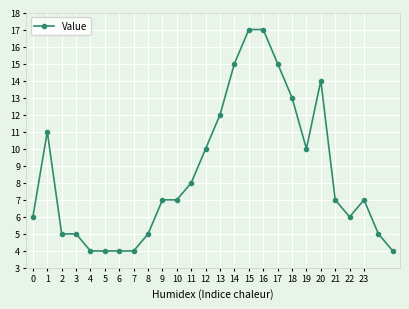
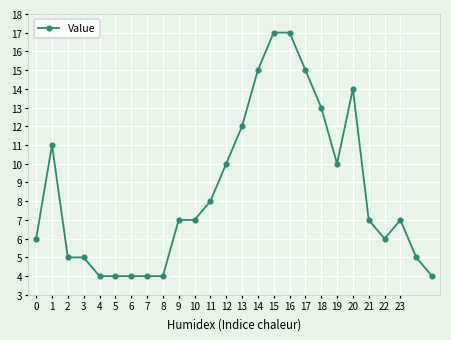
  {
    "0": 6,
    "1": 11,
    "2": 5,
    "3": 5,
    "4": 4,
    "5": 4,
    "6": 4,
    "7": 4,
-   "8": 5,
+   "8": 4,
    "9": 7,
    "10": 7,
    "11": 8,
    "12": 10,
    "13": 12,
    "14": 15,
    "15": 17,
    "16": 17,
    "17": 15,
    "18": 13,
    "19": 10,
    "20": 14,
    "21": 7,
    "22": 6,
    "23": 7
  }
